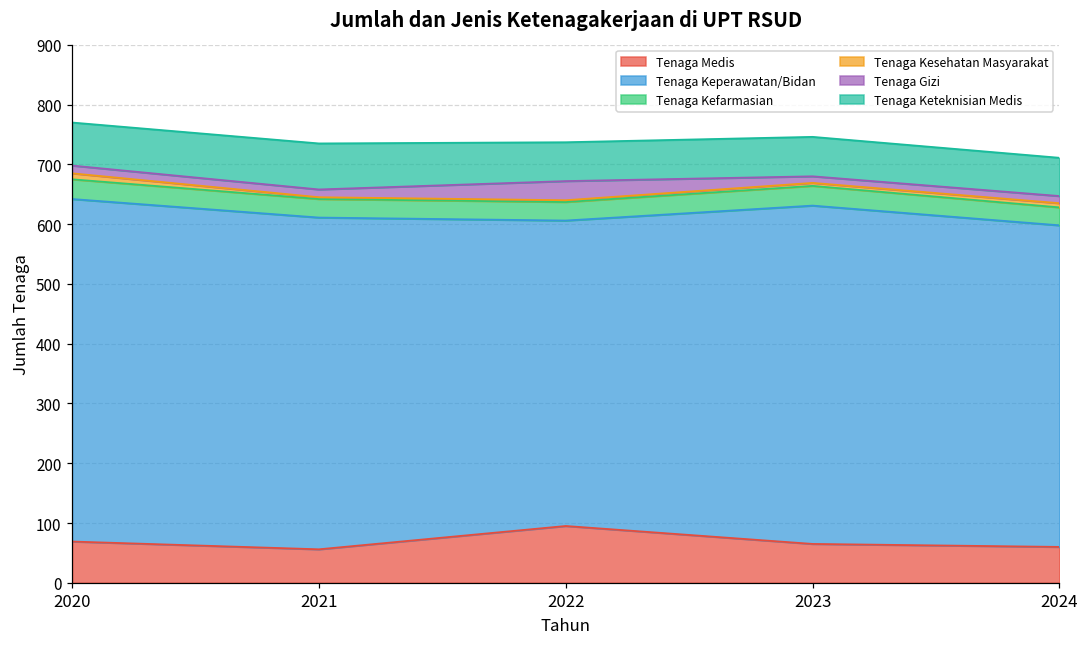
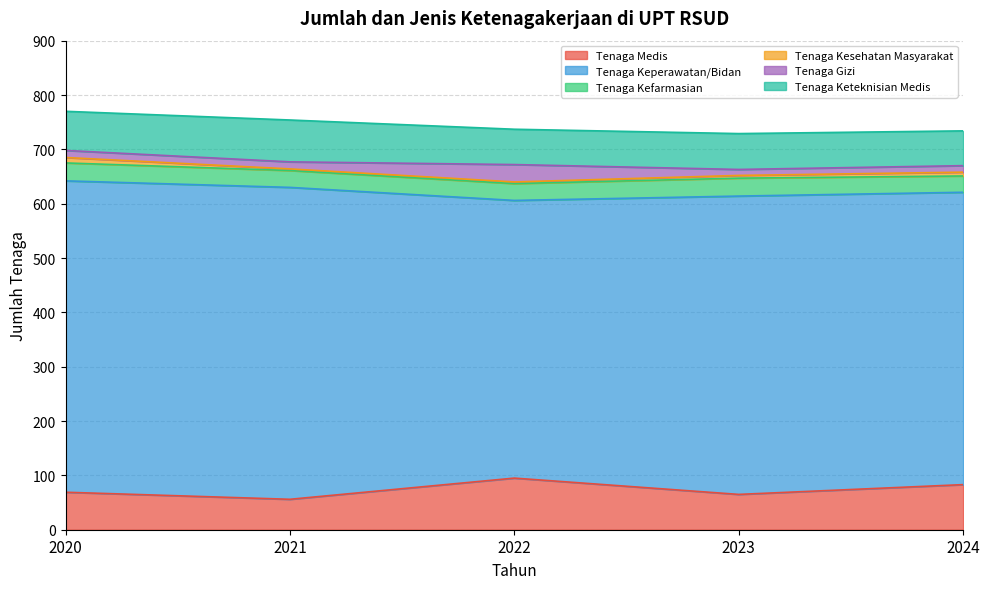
  {
    "Tenaga Medis": {
      "2020": 70,
      "2021": 60,
      "2022": 100,
      "2023": 70,
-     "2024": 60
+     "2024": 80
    },
    "Tenaga Keperawatan/Bidan": {
      "2020": 570,
-     "2021": 560,
+     "2021": 570,
      "2022": 510,
-     "2023": 570,
+     "2023": 550,
      "2024": 540
    },
    "Tenaga Kesehatan Masyarakat": {
      "2020": 10,
      "2023": 10,
      "2024": 10
    },
    "Tenaga Gizi": {
      "2020": 10,
      "2021": 10,
      "2022": 30,
      "2023": 10,
      "2024": 10
    }
  }
